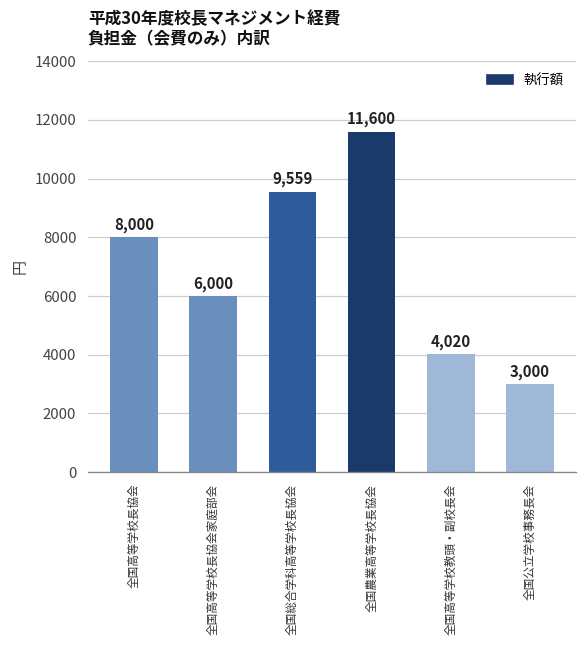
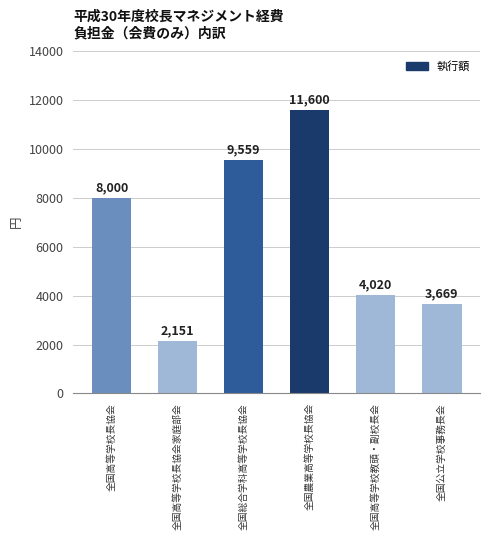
  {
    "全国高等学校長協会": "8,000",
-   "全国高等学校長協会家庭部会": "6,000",
+   "全国高等学校長協会家庭部会": "2,151",
    "全国総合学科高等学校長協会": "9,559",
    "全国農業高等学校長協会": "11,600",
    "全国高等学校教頭・副校長会": "4,020",
-   "全国公立学校事務長会": "3,000"
+   "全国公立学校事務長会": "3,669"
  }
